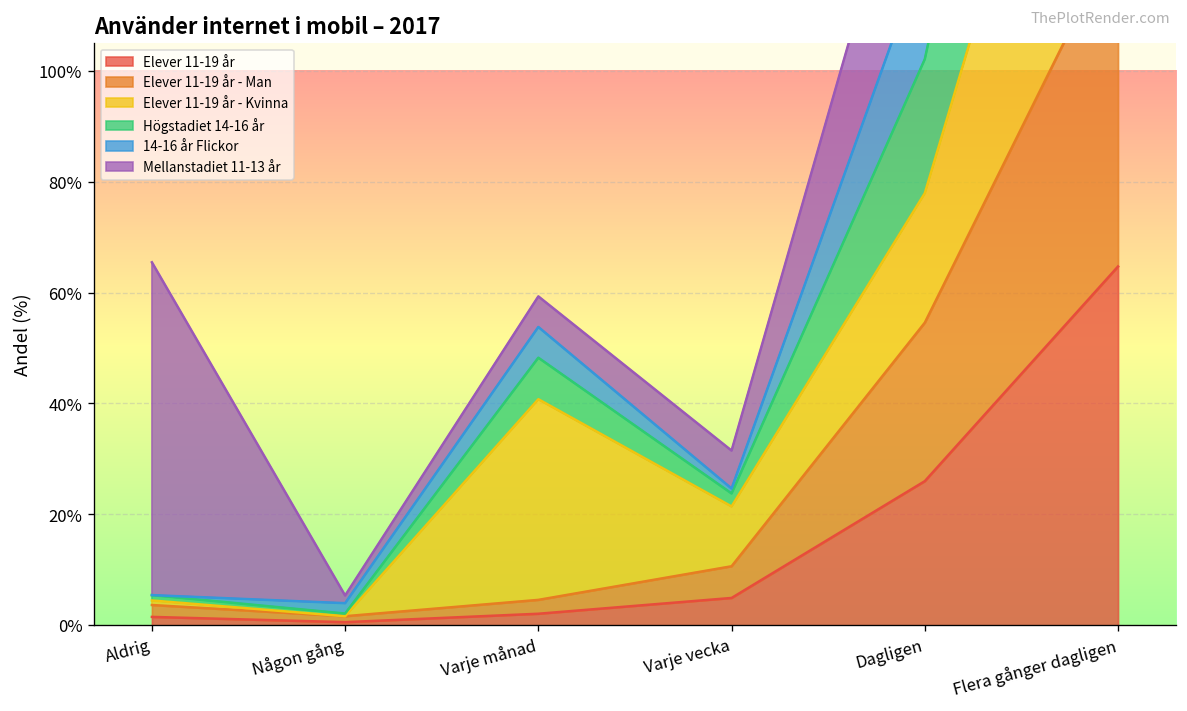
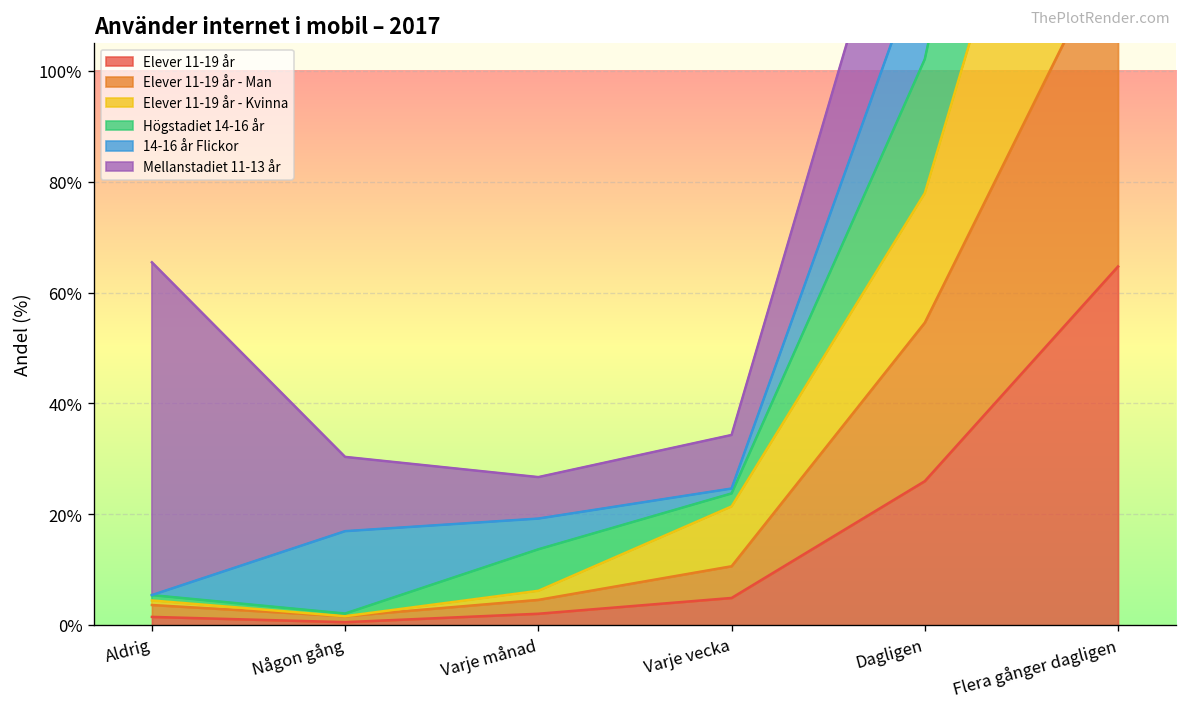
  {
    "Elever 11-19 år - Kvinna": {
      "Aldrig": "1%",
-     "Varje månad": "36%",
+     "Varje månad": "2%",
      "Varje vecka": "11%",
      "Dagligen": "23%"
    },
    "Högstadiet 14-16 år": {
      "Varje månad": "7%",
      "Varje vecka": "2%",
      "Dagligen": "24%"
    },
    "14-16 år Flickor": {
-     "Någon gång": "2%",
+     "Någon gång": "15%",
      "Varje månad": "6%",
      "Varje vecka": "1%"
    },
    "Mellanstadiet 11-13 år": {
      "Aldrig": "60%",
-     "Någon gång": "1%",
-     "Varje månad": "6%",
-     "Varje vecka": "7%"
+     "Någon gång": "13%",
+     "Varje månad": "7%",
+     "Varje vecka": "10%"
    }
  }
